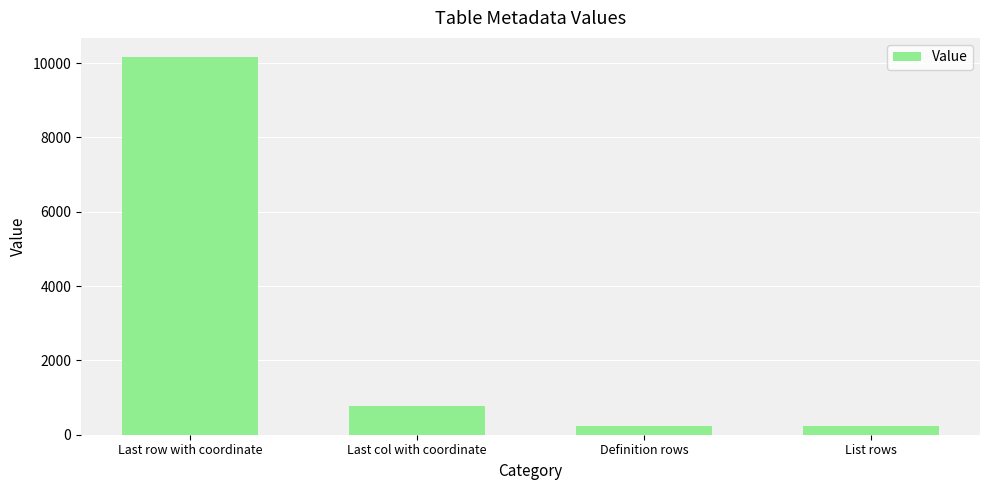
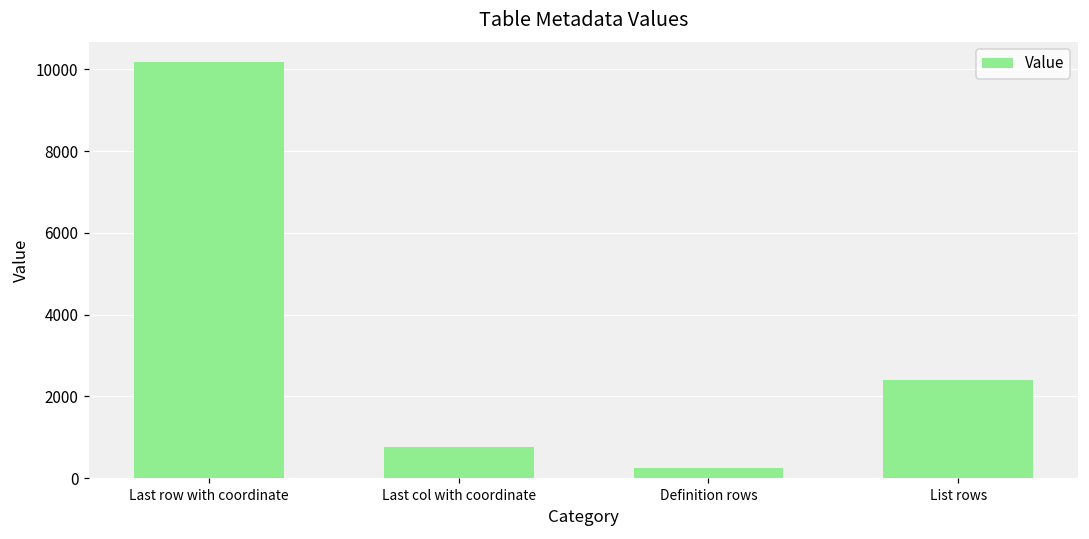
  {
    "Last row with coordinate": 10200,
    "Last col with coordinate": 800,
    "Definition rows": 200,
-   "List rows": 200
+   "List rows": 2400
  }
